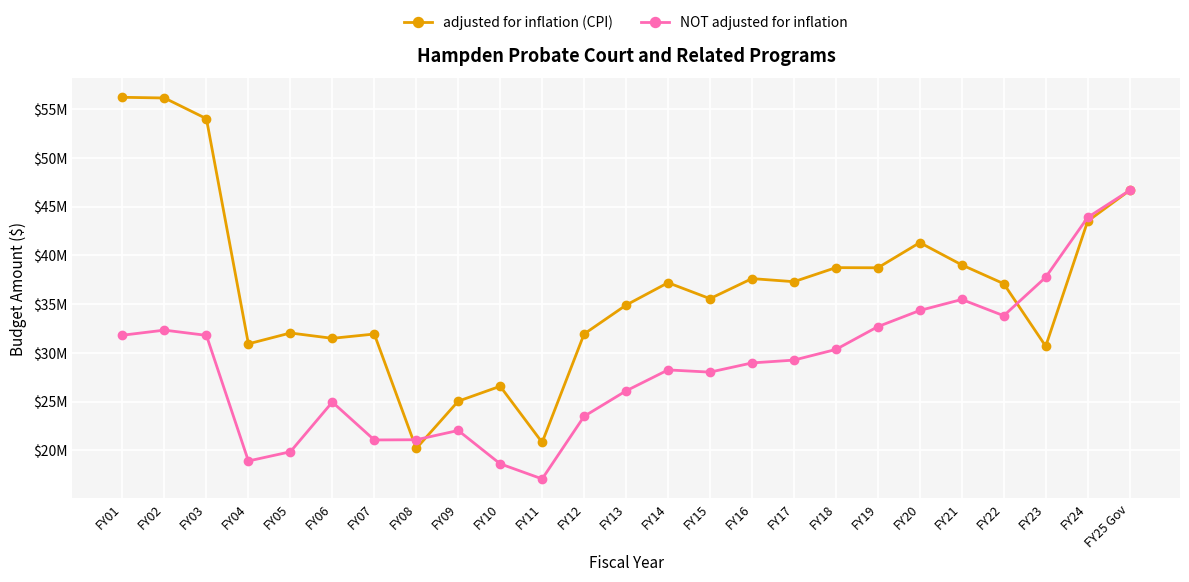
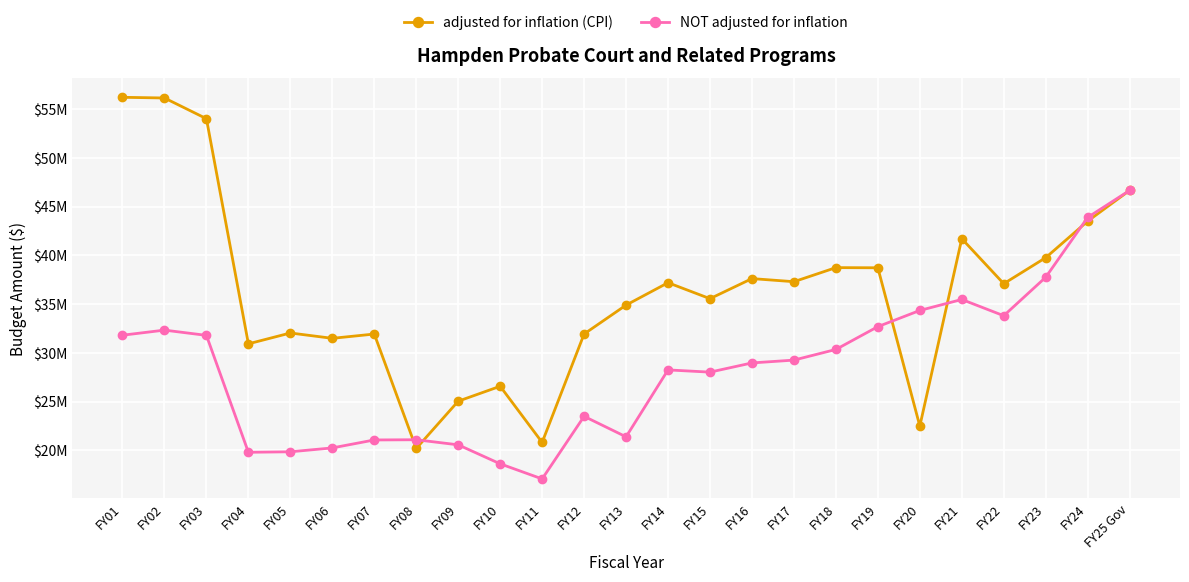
  {
    "adjusted for inflation (CPI)": {
      "FY01": "$56000000",
      "FY02": "$56000000",
      "FY03": "$54000000",
      "FY04": "$31000000",
      "FY05": "$32000000",
      "FY06": "$31000000",
      "FY07": "$32000000",
      "FY08": "$20000000",
      "FY09": "$25000000",
      "FY10": "$27000000",
      "FY11": "$21000000",
      "FY12": "$32000000",
      "FY13": "$35000000",
      "FY14": "$37000000",
      "FY15": "$36000000",
      "FY16": "$38000000",
      "FY17": "$37000000",
      "FY18": "$39000000",
      "FY19": "$39000000",
-     "FY20": "$41000000",
-     "FY21": "$39000000",
+     "FY20": "$22000000",
+     "FY21": "$42000000",
      "FY22": "$37000000",
-     "FY23": "$31000000",
+     "FY23": "$40000000",
      "FY24": "$43000000"
    },
    "NOT adjusted for inflation": {
      "FY01": "$32000000",
      "FY02": "$32000000",
      "FY03": "$32000000",
-     "FY04": "$19000000",
+     "FY04": "$20000000",
      "FY05": "$20000000",
-     "FY06": "$25000000",
+     "FY06": "$20000000",
      "FY07": "$21000000",
      "FY08": "$21000000",
-     "FY09": "$22000000",
+     "FY09": "$21000000",
      "FY10": "$19000000",
      "FY11": "$17000000",
      "FY12": "$23000000",
-     "FY13": "$26000000",
+     "FY13": "$21000000",
      "FY14": "$28000000",
      "FY15": "$28000000",
      "FY16": "$29000000",
      "FY17": "$29000000",
      "FY18": "$30000000",
      "FY19": "$33000000",
      "FY20": "$34000000",
      "FY21": "$35000000",
      "FY22": "$34000000",
      "FY23": "$38000000",
      "FY24": "$44000000"
    }
  }
